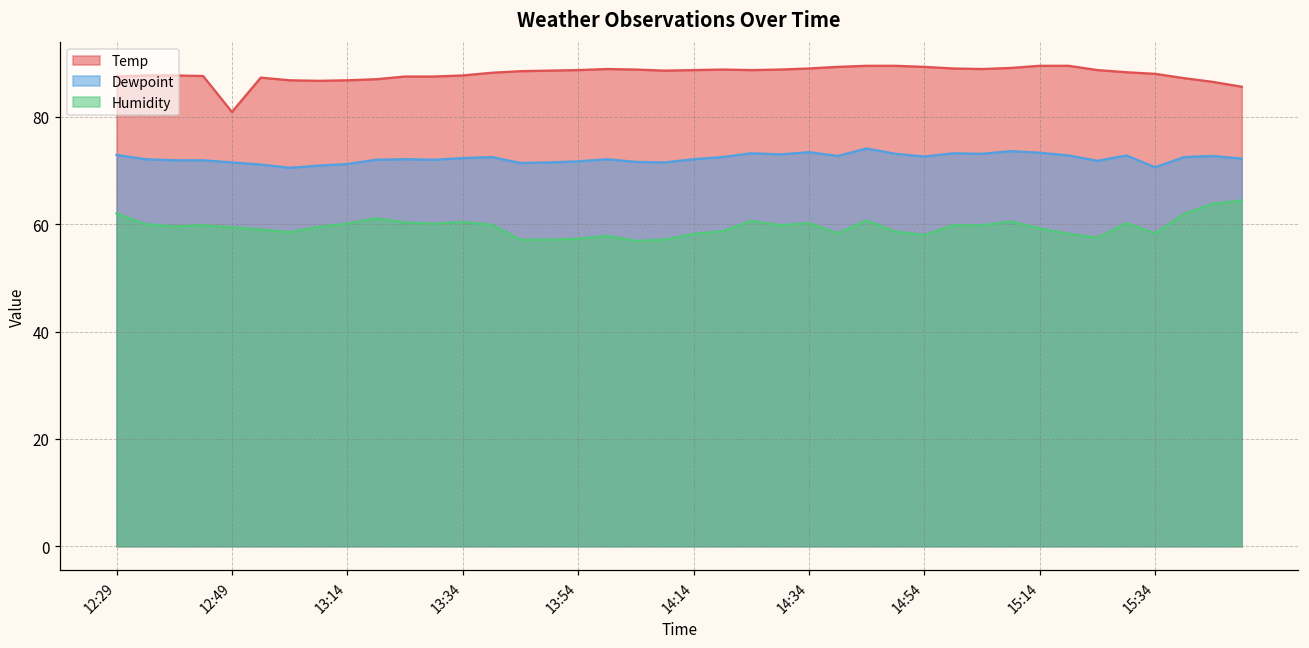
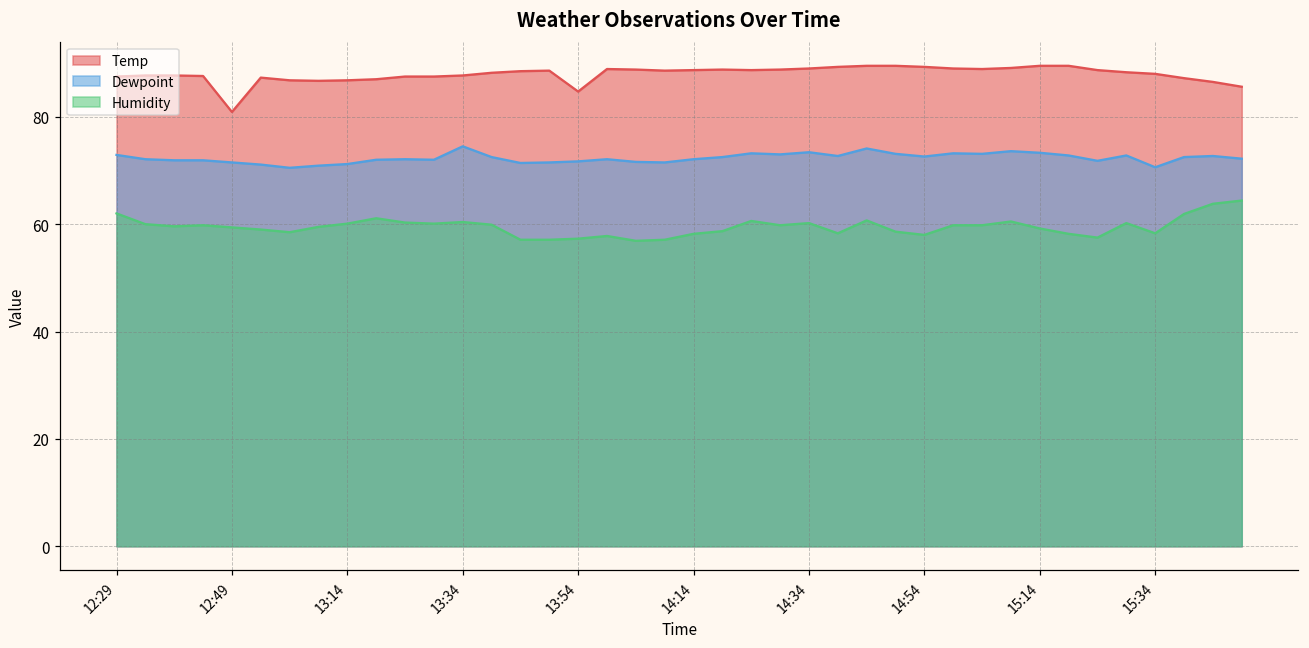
  {
    "Temp": {
      "12:49": 81,
      "13:14": 87,
      "13:34": 88,
-     "13:54": 89,
+     "13:54": 85,
      "14:14": 89,
      "14:34": 89,
      "14:54": 89,
      "15:14": 90,
      "15:34": 88
    },
    "Dewpoint": {
      "12:29": 73,
      "12:49": 72,
      "13:14": 71,
-     "13:34": 72,
+     "13:34": 75,
      "13:54": 72,
      "14:14": 72,
      "14:34": 73,
      "14:54": 73,
      "15:14": 73,
      "15:34": 71
    },
    "Humidity": {
      "12:29": 62,
      "12:49": 59,
      "13:14": 60,
      "13:34": 60,
      "13:54": 57,
      "14:14": 58,
      "14:34": 60,
      "14:54": 58,
      "15:14": 59,
      "15:34": 58
    }
  }
